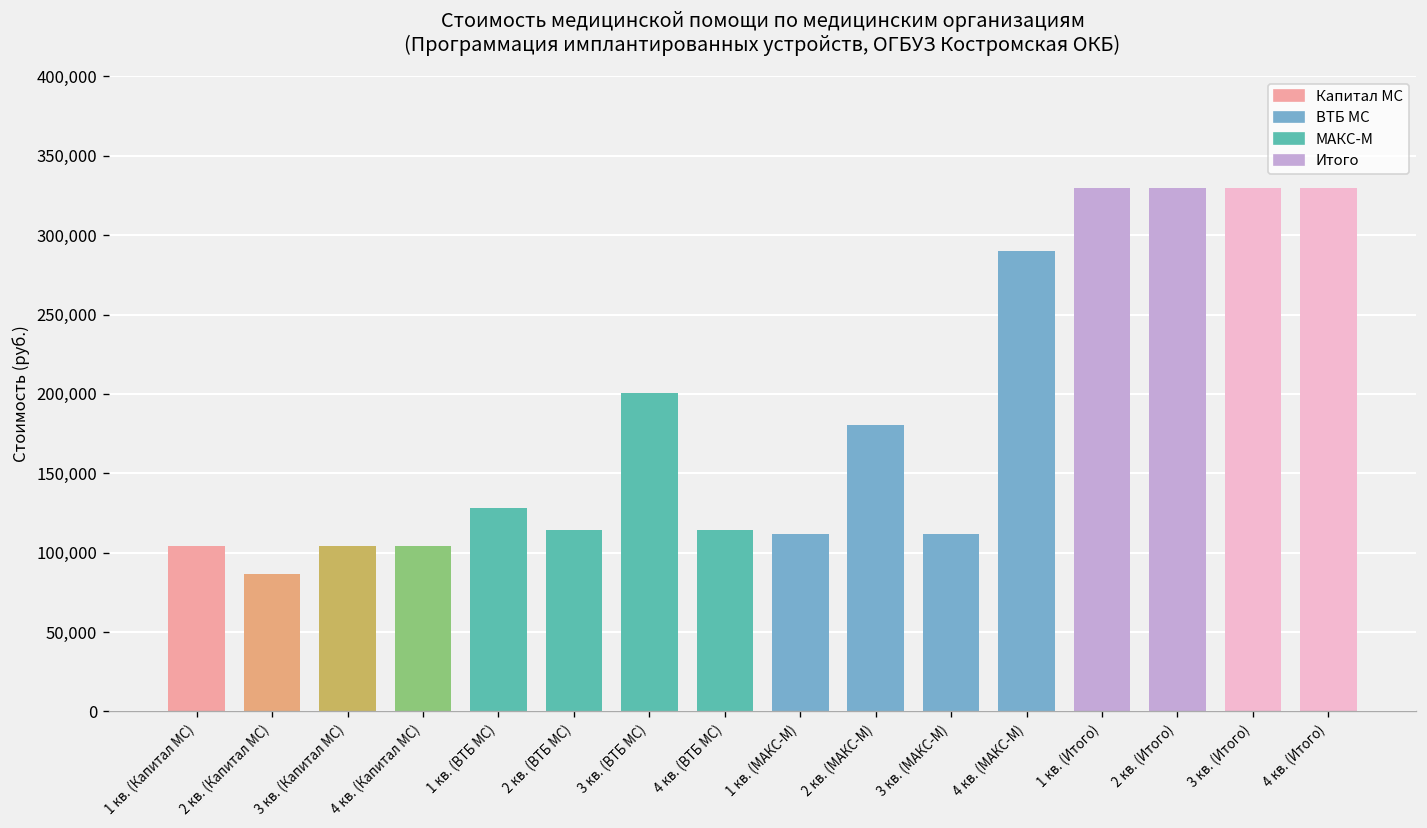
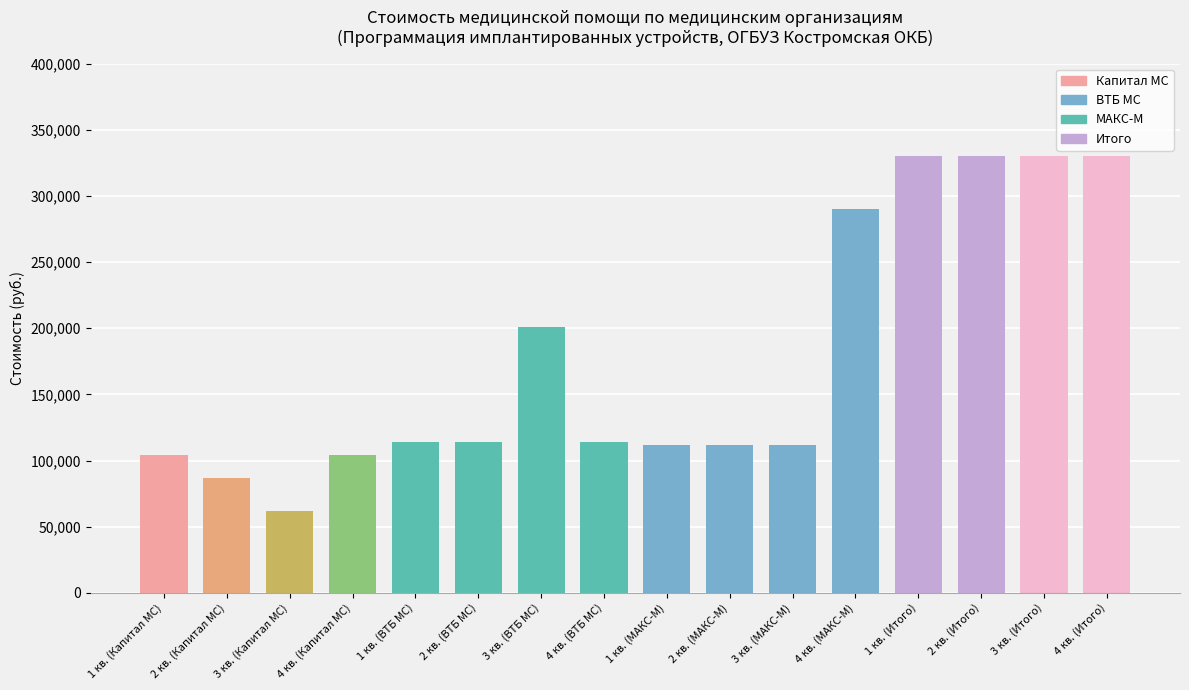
  {
    "1 кв. (Капитал МС)": "104,000",
    "2 кв. (Капитал МС)": "87,000",
-   "3 кв. (Капитал МС)": "104,000",
+   "3 кв. (Капитал МС)": "62,000",
    "4 кв. (Капитал МС)": "104,000",
-   "1 кв. (ВТБ МС)": "128,000",
+   "1 кв. (ВТБ МС)": "114,000",
    "2 кв. (ВТБ МС)": "114,000",
    "3 кв. (ВТБ МС)": "201,000",
    "4 кв. (ВТБ МС)": "114,000",
    "1 кв. (МАКС-М)": "112,000",
-   "2 кв. (МАКС-М)": "180,000",
+   "2 кв. (МАКС-М)": "112,000",
    "3 кв. (МАКС-М)": "112,000",
    "4 кв. (МАКС-М)": "290,000",
    "1 кв. (Итого)": "330,000",
    "2 кв. (Итого)": "330,000",
    "3 кв. (Итого)": "330,000",
    "4 кв. (Итого)": "330,000"
  }
